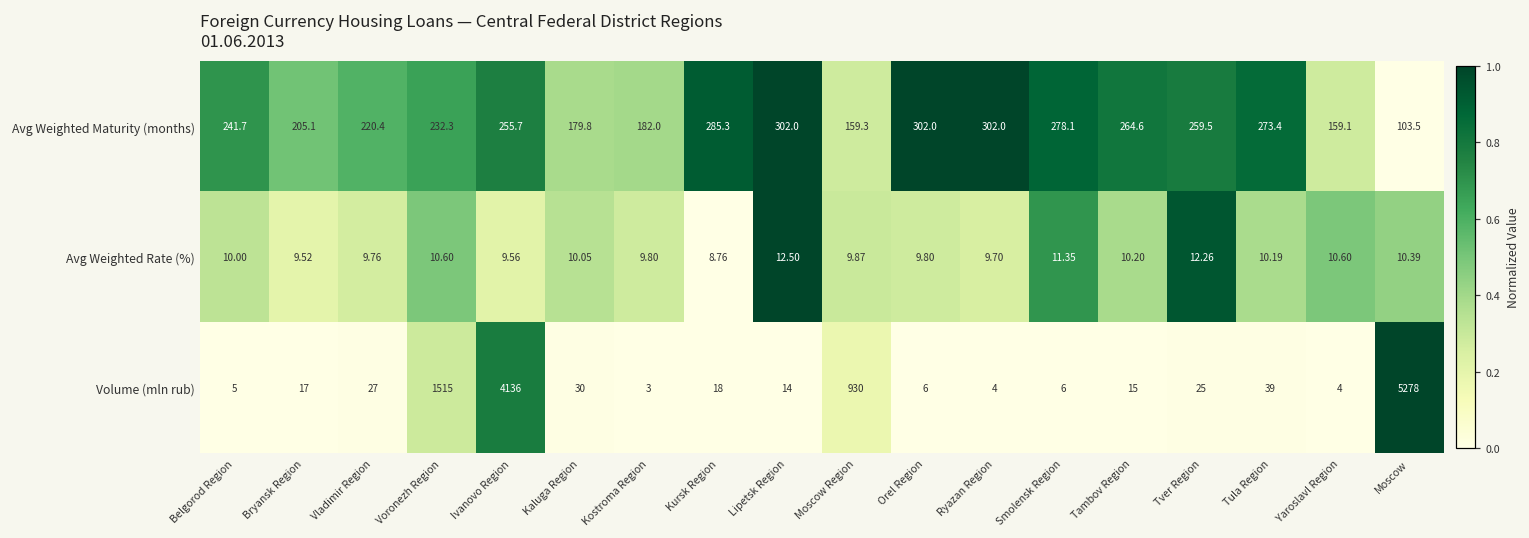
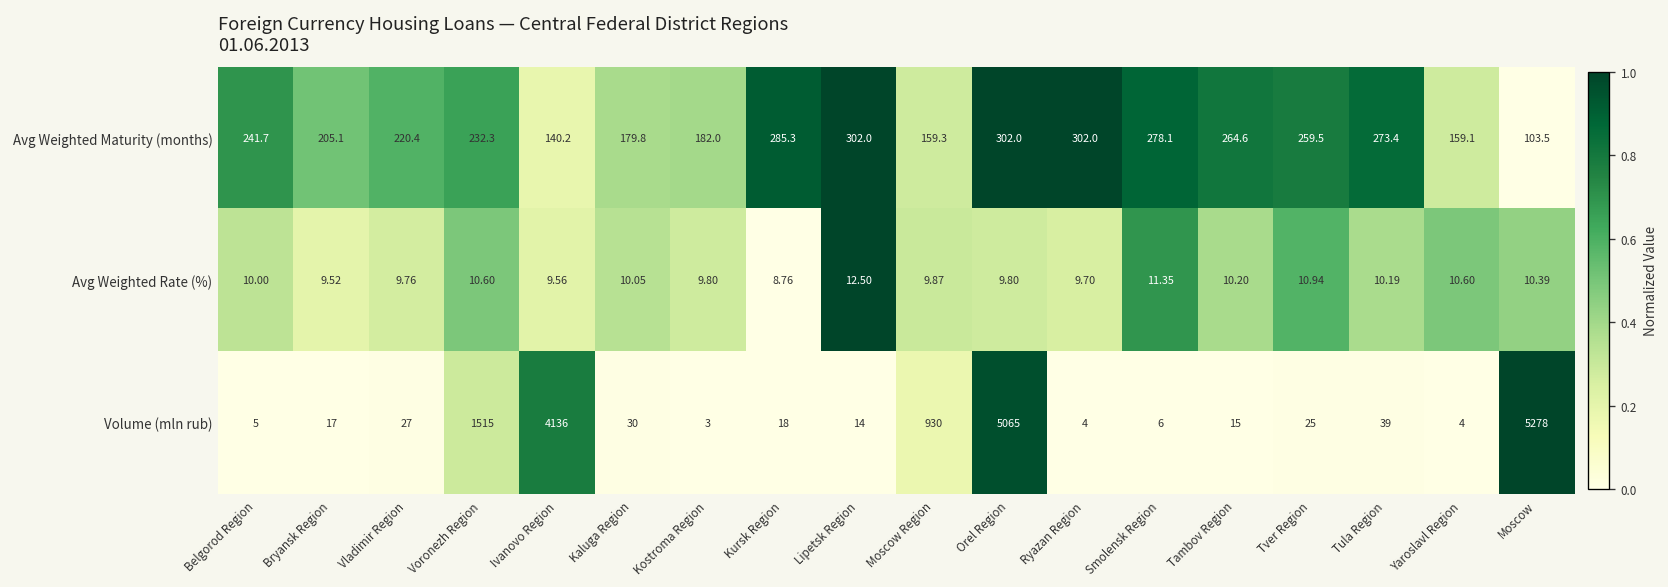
  {
    "Avg Weighted Maturity (months)": {
      "Belgorod Region": 241.7,
      "Bryansk Region": 205.1,
      "Vladimir Region": 220.4,
      "Voronezh Region": 232.3,
-     "Ivanovo Region": 255.7,
+     "Ivanovo Region": 140.2,
      "Kaluga Region": 179.8,
      "Kostroma Region": 182.0,
      "Kursk Region": 285.3,
      "Lipetsk Region": 302.0,
      "Moscow Region": 159.3,
      "Orel Region": 302.0,
      "Ryazan Region": 302.0,
      "Smolensk Region": 278.1,
      "Tambov Region": 264.6,
      "Tver Region": 259.5,
      "Tula Region": 273.4,
      "Yaroslavl Region": 159.1,
      "Moscow": 103.5
    },
    "Avg Weighted Rate (%)": {
      "Belgorod Region": 10.00,
      "Bryansk Region": 9.52,
      "Vladimir Region": 9.76,
      "Voronezh Region": 10.60,
      "Ivanovo Region": 9.56,
      "Kaluga Region": 10.05,
      "Kostroma Region": 9.80,
      "Kursk Region": 8.76,
      "Lipetsk Region": 12.50,
      "Moscow Region": 9.87,
      "Orel Region": 9.80,
      "Ryazan Region": 9.70,
      "Smolensk Region": 11.35,
      "Tambov Region": 10.20,
-     "Tver Region": 12.26,
+     "Tver Region": 10.94,
      "Tula Region": 10.19,
      "Yaroslavl Region": 10.60,
      "Moscow": 10.39
    },
    "Volume (mln rub)": {
      "Belgorod Region": 5,
      "Bryansk Region": 17,
      "Vladimir Region": 27,
      "Voronezh Region": 1515,
      "Ivanovo Region": 4136,
      "Kaluga Region": 30,
      "Kostroma Region": 3,
      "Kursk Region": 18,
      "Lipetsk Region": 14,
      "Moscow Region": 930,
-     "Orel Region": 6,
+     "Orel Region": 5065,
      "Ryazan Region": 4,
      "Smolensk Region": 6,
      "Tambov Region": 15,
      "Tver Region": 25,
      "Tula Region": 39,
      "Yaroslavl Region": 4,
      "Moscow": 5278
    }
  }
